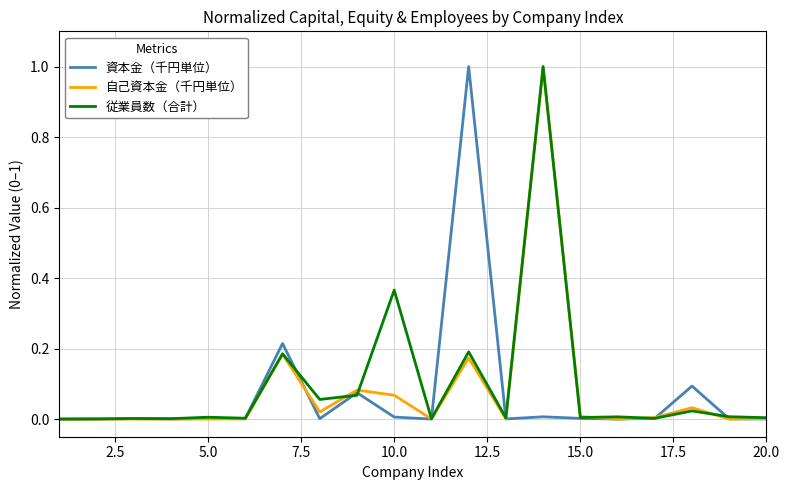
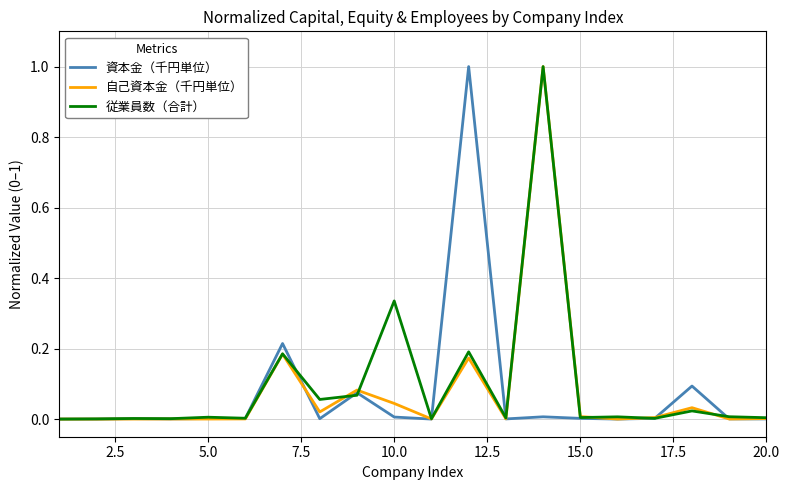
  {
    "資本金（千円単位）": {
      "10.0": 0.01
    },
    "自己資本金（千円単位）": {
-     "10.0": 0.07
+     "10.0": 0.04
    },
    "従業員数（合計）": {
-     "10.0": 0.37
+     "10.0": 0.34
    }
  }
